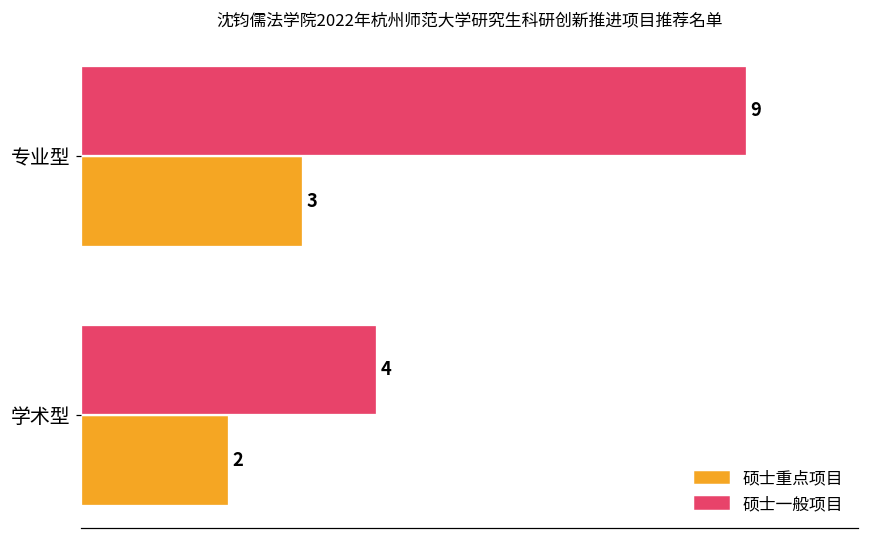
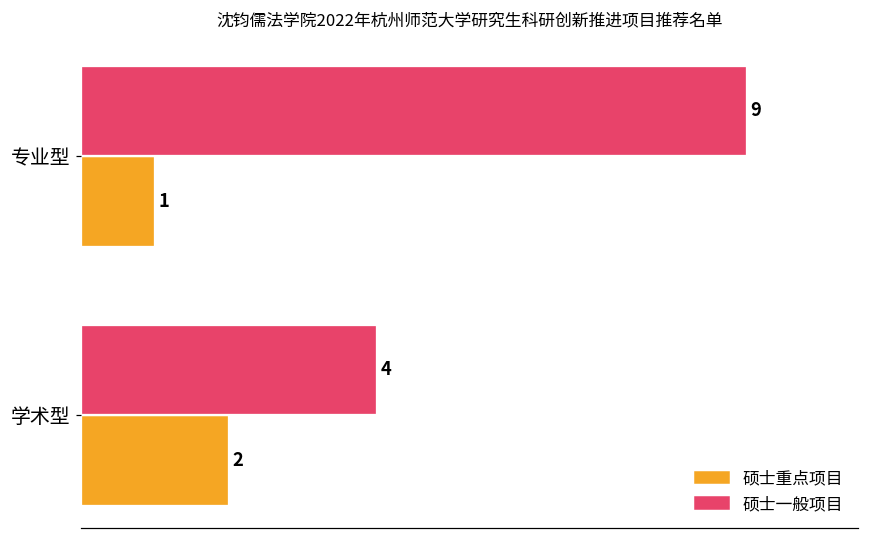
  {
    "硕士重点项目": {
-     "专业型": 3,
+     "专业型": 1,
      "学术型": 2
    },
    "硕士一般项目": {
      "专业型": 9,
      "学术型": 4
    }
  }
